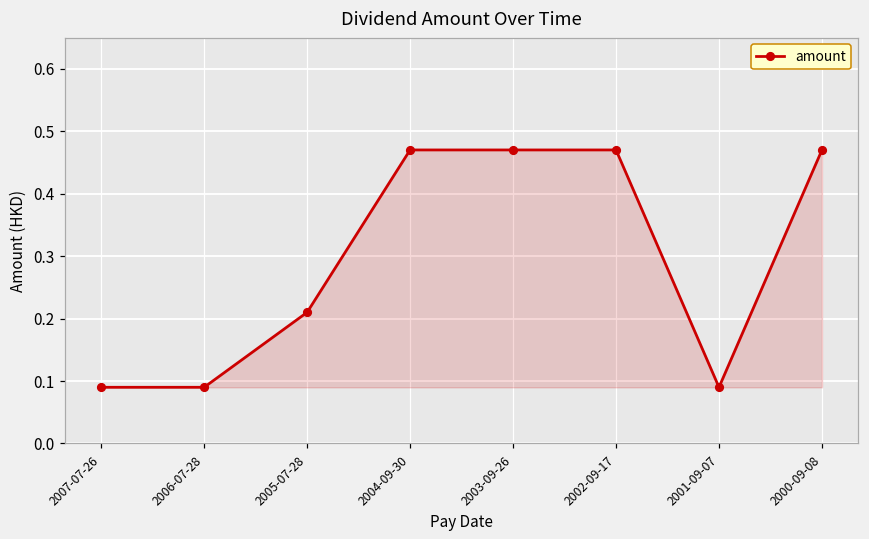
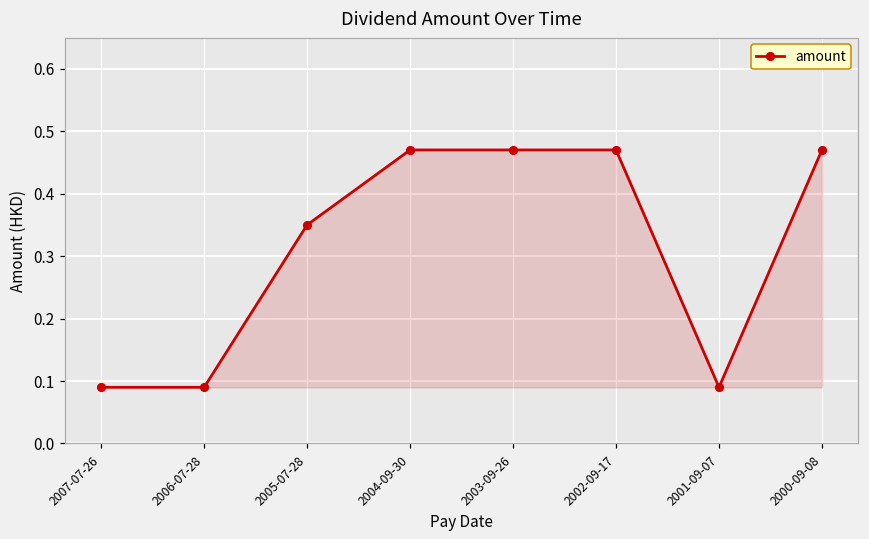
  {
    "2007-07-26": 0.09,
    "2006-07-28": 0.09,
-   "2005-07-28": 0.21,
+   "2005-07-28": 0.35,
    "2004-09-30": 0.47,
    "2003-09-26": 0.47,
    "2002-09-17": 0.47,
    "2001-09-07": 0.09,
    "2000-09-08": 0.47
  }
